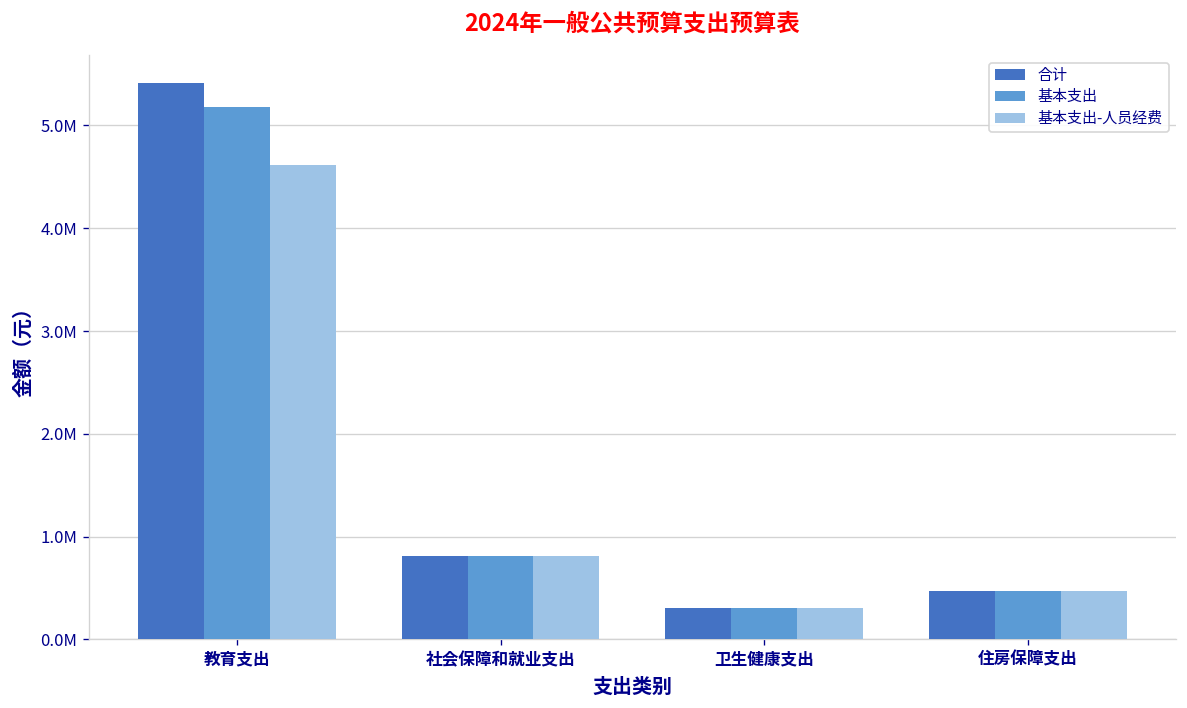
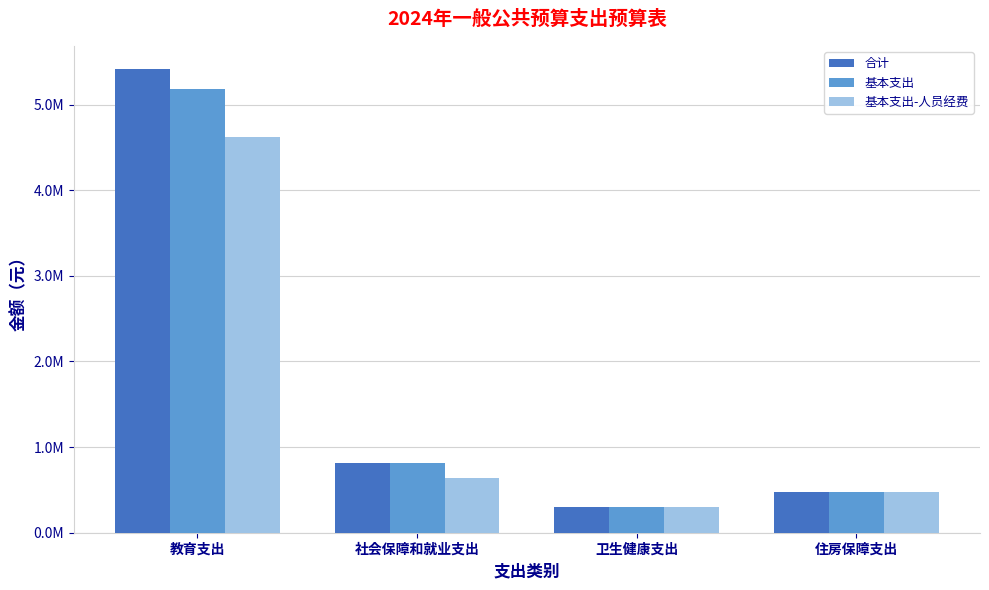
  {
    "基本支出-人员经费": {
      "教育支出": 4600000,
-     "社会保障和就业支出": 800000,
+     "社会保障和就业支出": 600000,
      "卫生健康支出": 300000,
      "住房保障支出": 500000
    }
  }
